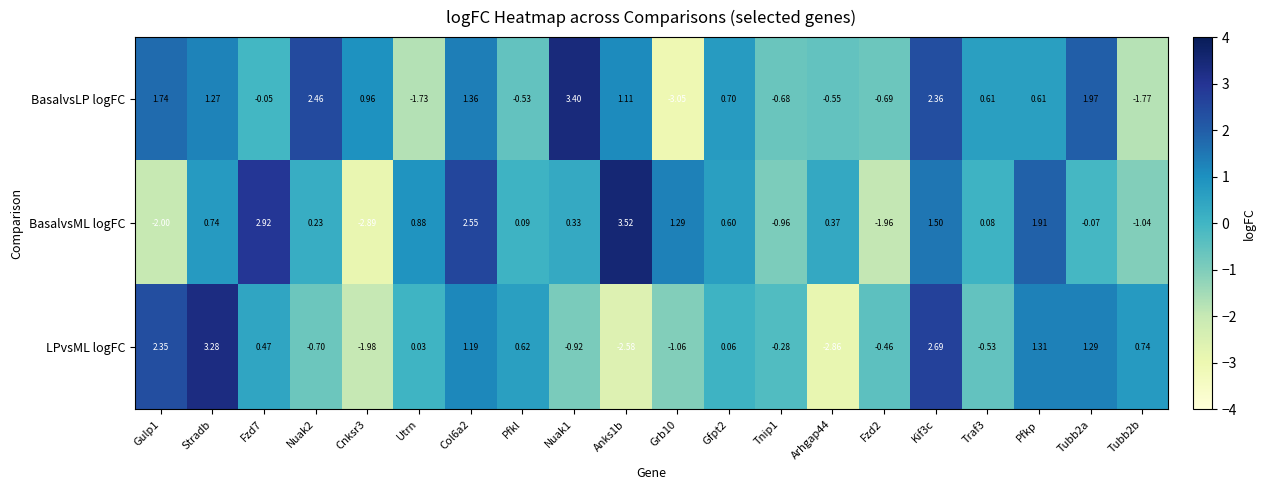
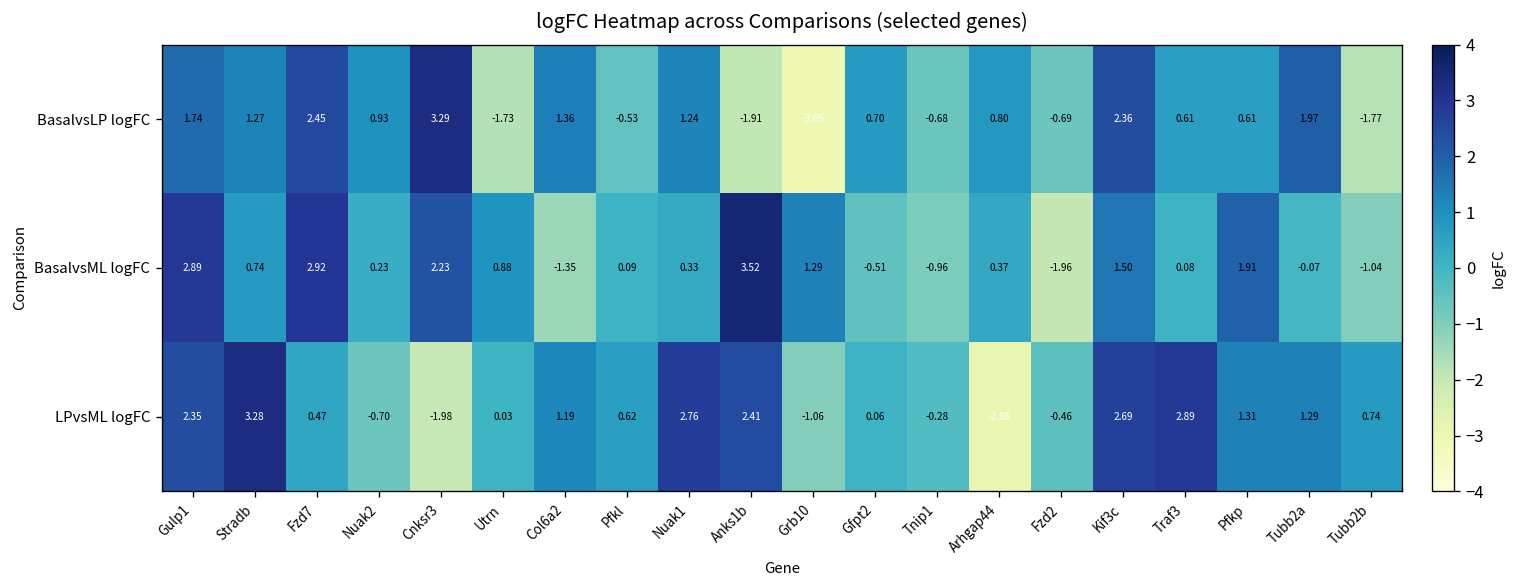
  {
    "BasalvsLP logFC": {
      "Gulp1": 1.74,
      "Stradb": 1.27,
-     "Fzd7": -0.05,
-     "Nuak2": 2.46,
-     "Cnksr3": 0.96,
+     "Fzd7": 2.45,
+     "Nuak2": 0.93,
+     "Cnksr3": 3.29,
      "Utrn": -1.73,
      "Col6a2": 1.36,
      "Pfkl": -0.53,
-     "Nuak1": 3.40,
-     "Anks1b": 1.11,
+     "Nuak1": 1.24,
+     "Anks1b": -1.91,
      "Grb10": -3.05,
      "Gfpt2": 0.70,
      "Tnip1": -0.68,
-     "Arhgap44": -0.55,
+     "Arhgap44": 0.80,
      "Fzd2": -0.69,
      "Kif3c": 2.36,
      "Traf3": 0.61,
      "Pfkp": 0.61,
      "Tubb2a": 1.97,
      "Tubb2b": -1.77
    },
    "BasalvsML logFC": {
-     "Gulp1": -2.00,
+     "Gulp1": 2.89,
      "Stradb": 0.74,
      "Fzd7": 2.92,
      "Nuak2": 0.23,
-     "Cnksr3": -2.89,
+     "Cnksr3": 2.23,
      "Utrn": 0.88,
-     "Col6a2": 2.55,
+     "Col6a2": -1.35,
      "Pfkl": 0.09,
      "Nuak1": 0.33,
      "Anks1b": 3.52,
      "Grb10": 1.29,
-     "Gfpt2": 0.60,
+     "Gfpt2": -0.51,
      "Tnip1": -0.96,
      "Arhgap44": 0.37,
      "Fzd2": -1.96,
      "Kif3c": 1.50,
      "Traf3": 0.08,
      "Pfkp": 1.91,
      "Tubb2a": -0.07,
      "Tubb2b": -1.04
    },
    "LPvsML logFC": {
      "Gulp1": 2.35,
      "Stradb": 3.28,
      "Fzd7": 0.47,
      "Nuak2": -0.70,
      "Cnksr3": -1.98,
      "Utrn": 0.03,
      "Col6a2": 1.19,
      "Pfkl": 0.62,
-     "Nuak1": -0.92,
-     "Anks1b": -2.58,
+     "Nuak1": 2.76,
+     "Anks1b": 2.41,
      "Grb10": -1.06,
      "Gfpt2": 0.06,
      "Tnip1": -0.28,
      "Arhgap44": -2.86,
      "Fzd2": -0.46,
      "Kif3c": 2.69,
-     "Traf3": -0.53,
+     "Traf3": 2.89,
      "Pfkp": 1.31,
      "Tubb2a": 1.29,
      "Tubb2b": 0.74
    }
  }
